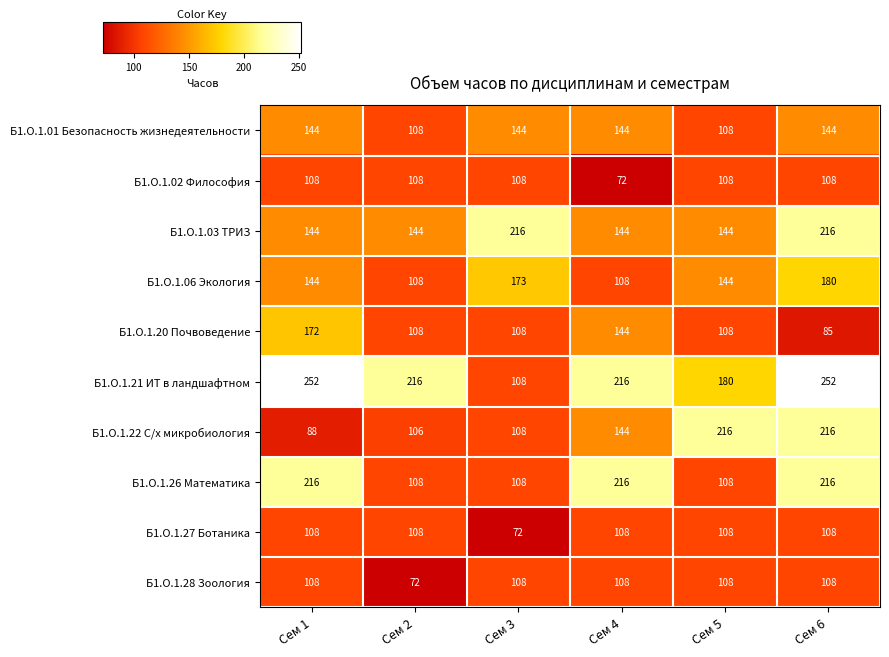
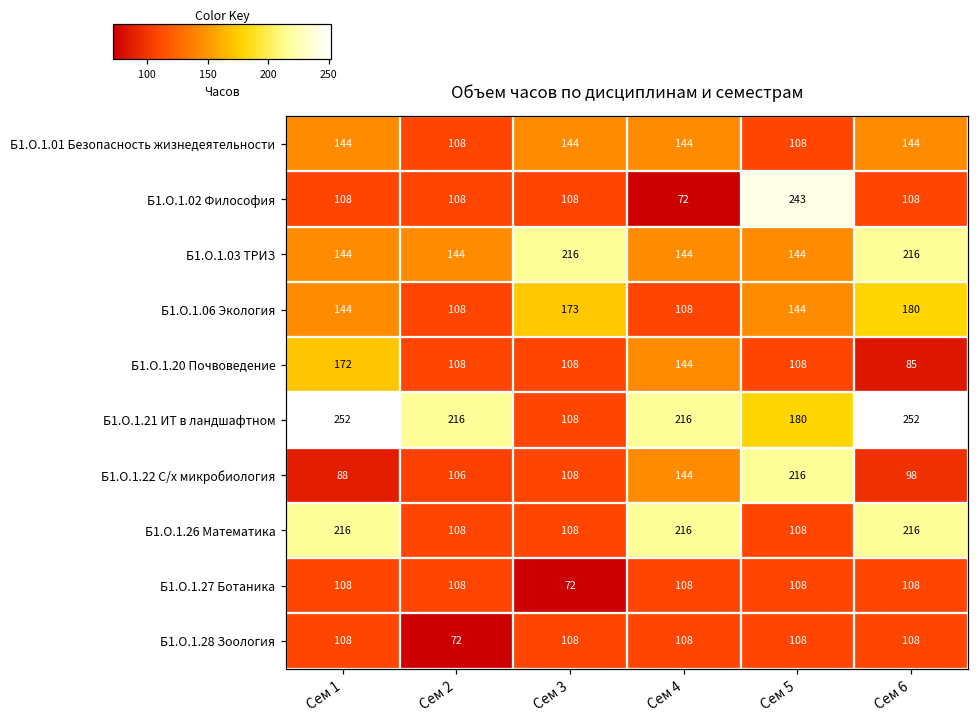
  {
    "Б1.О.1.01 Безопасность жизнедеятельности": {
      "Сем 1": 144,
      "Сем 2": 108,
      "Сем 3": 144,
      "Сем 4": 144,
      "Сем 5": 108,
      "Сем 6": 144
    },
    "Б1.О.1.02 Философия": {
      "Сем 1": 108,
      "Сем 2": 108,
      "Сем 3": 108,
      "Сем 4": 72,
-     "Сем 5": 108,
+     "Сем 5": 243,
      "Сем 6": 108
    },
    "Б1.О.1.03 ТРИЗ": {
      "Сем 1": 144,
      "Сем 2": 144,
      "Сем 3": 216,
      "Сем 4": 144,
      "Сем 5": 144,
      "Сем 6": 216
    },
    "Б1.О.1.06 Экология": {
      "Сем 1": 144,
      "Сем 2": 108,
      "Сем 3": 173,
      "Сем 4": 108,
      "Сем 5": 144,
      "Сем 6": 180
    },
    "Б1.О.1.20 Почвоведение": {
      "Сем 1": 172,
      "Сем 2": 108,
      "Сем 3": 108,
      "Сем 4": 144,
      "Сем 5": 108,
      "Сем 6": 85
    },
    "Б1.О.1.21 ИТ в ландшафтном": {
      "Сем 1": 252,
      "Сем 2": 216,
      "Сем 3": 108,
      "Сем 4": 216,
      "Сем 5": 180,
      "Сем 6": 252
    },
    "Б1.О.1.22 С/х микробиология": {
      "Сем 1": 88,
      "Сем 2": 106,
      "Сем 3": 108,
      "Сем 4": 144,
      "Сем 5": 216,
-     "Сем 6": 216
+     "Сем 6": 98
    },
    "Б1.О.1.26 Математика": {
      "Сем 1": 216,
      "Сем 2": 108,
      "Сем 3": 108,
      "Сем 4": 216,
      "Сем 5": 108,
      "Сем 6": 216
    },
    "Б1.О.1.27 Ботаника": {
      "Сем 1": 108,
      "Сем 2": 108,
      "Сем 3": 72,
      "Сем 4": 108,
      "Сем 5": 108,
      "Сем 6": 108
    },
    "Б1.О.1.28 Зоология": {
      "Сем 1": 108,
      "Сем 2": 72,
      "Сем 3": 108,
      "Сем 4": 108,
      "Сем 5": 108,
      "Сем 6": 108
    }
  }
